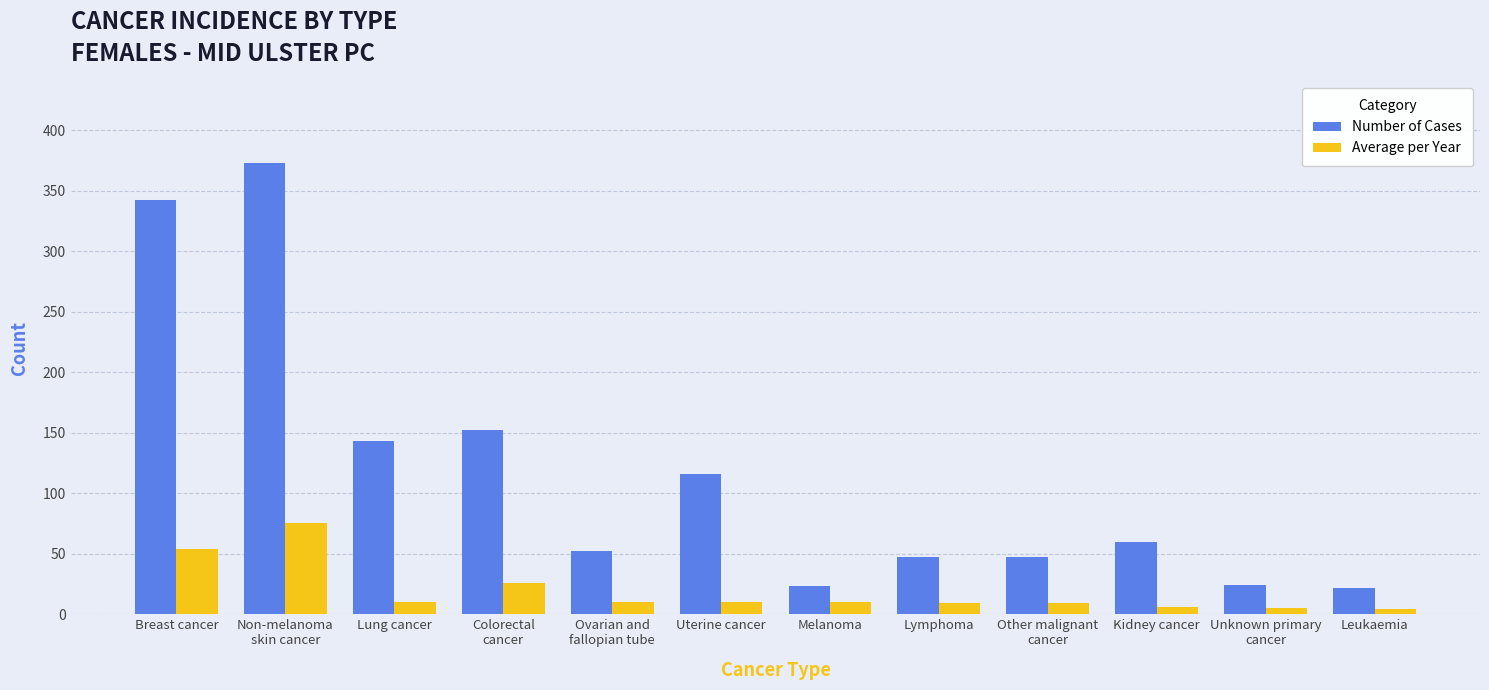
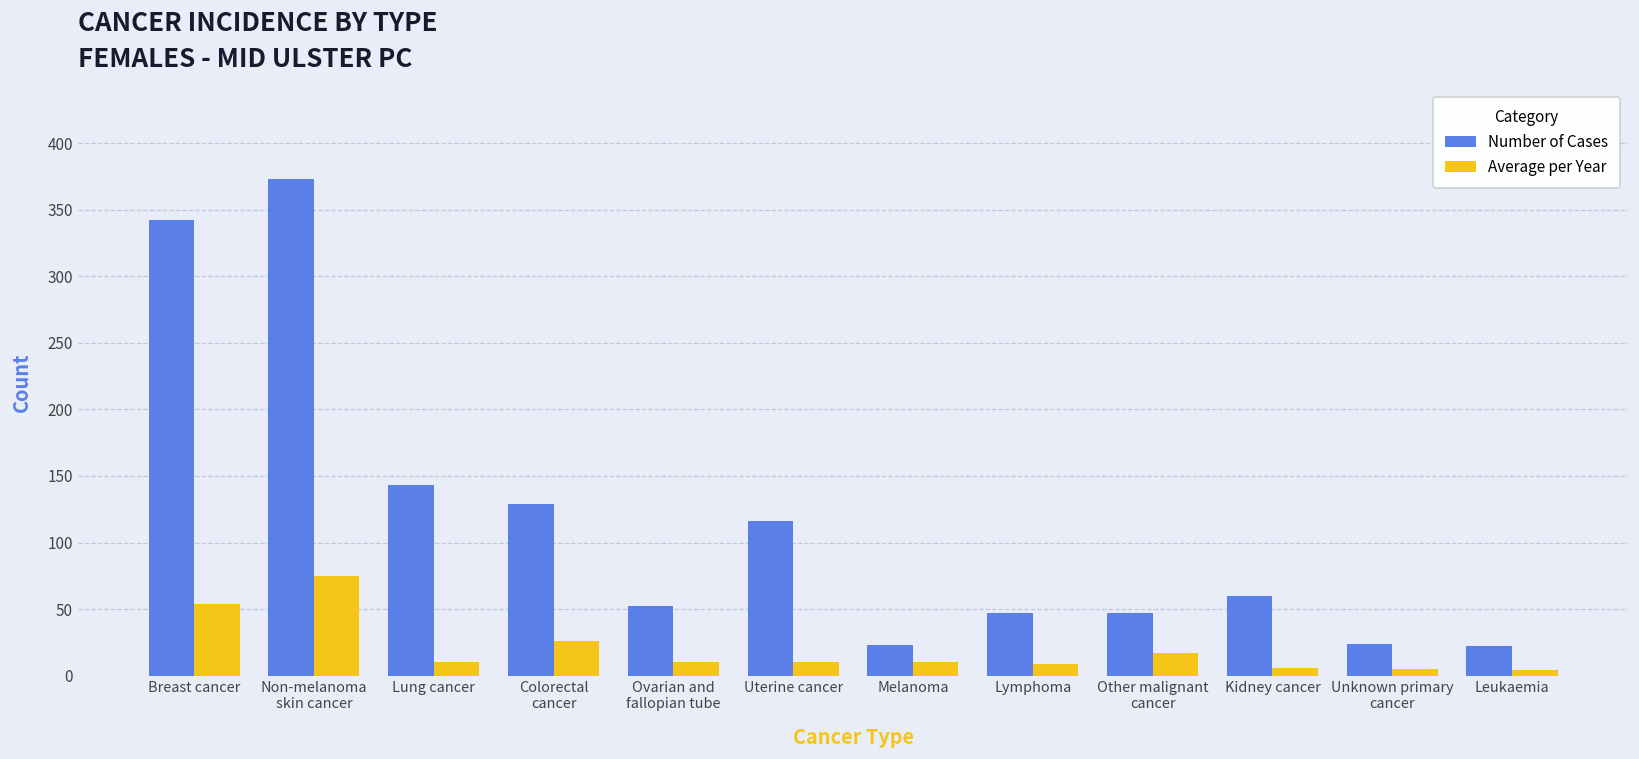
  {
    "Number of Cases": {
      "Breast cancer": 342,
      "Non-melanoma skin cancer": 373,
      "Lung cancer": 143,
-     "Colorectal cancer": 152,
+     "Colorectal cancer": 129,
      "Ovarian and fallopian tube": 52,
      "Uterine cancer": 116,
      "Melanoma": 23,
      "Lymphoma": 47,
      "Other malignant cancer": 47,
      "Kidney cancer": 60,
      "Unknown primary cancer": 24,
      "Leukaemia": 22
    },
    "Average per Year": {
      "Breast cancer": 54,
      "Non-melanoma skin cancer": 75,
      "Lung cancer": 10,
      "Colorectal cancer": 26,
      "Ovarian and fallopian tube": 10,
      "Uterine cancer": 10,
      "Melanoma": 10,
      "Lymphoma": 9,
-     "Other malignant cancer": 9,
+     "Other malignant cancer": 17,
      "Kidney cancer": 6,
      "Unknown primary cancer": 5,
      "Leukaemia": 4
    }
  }
